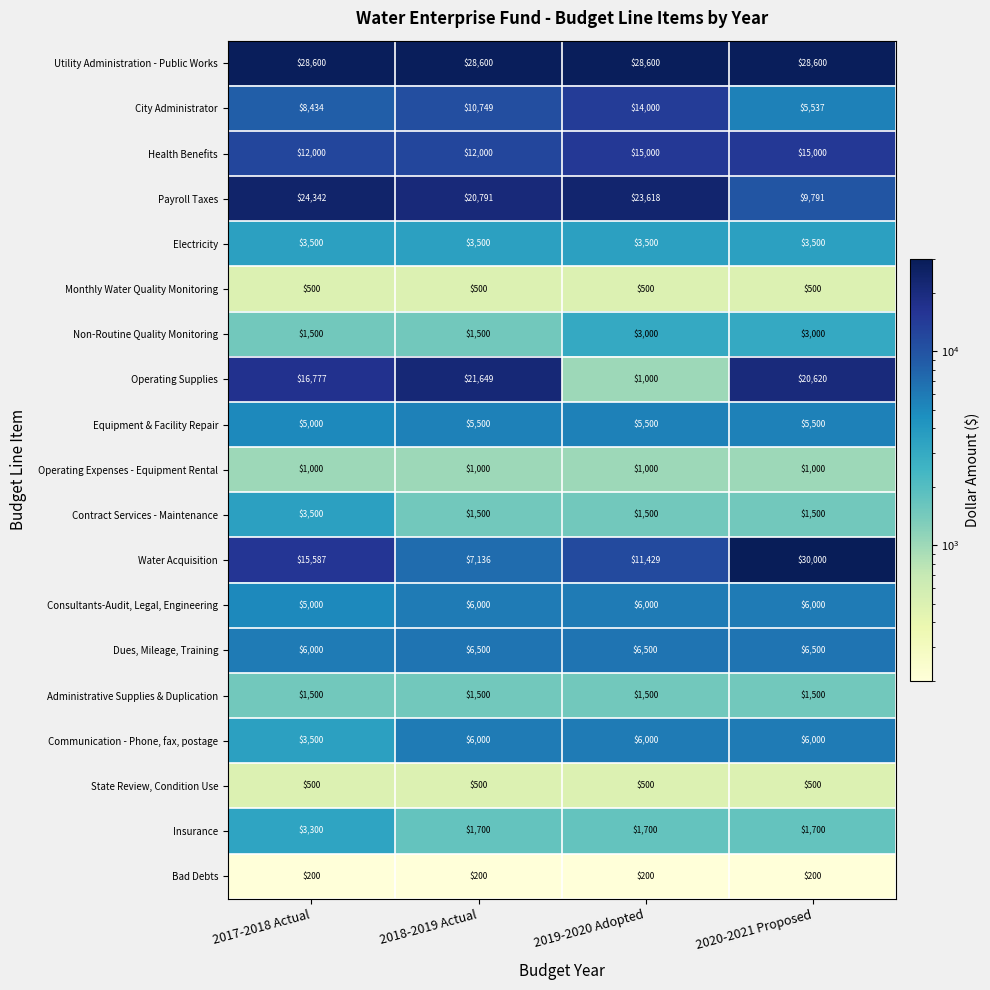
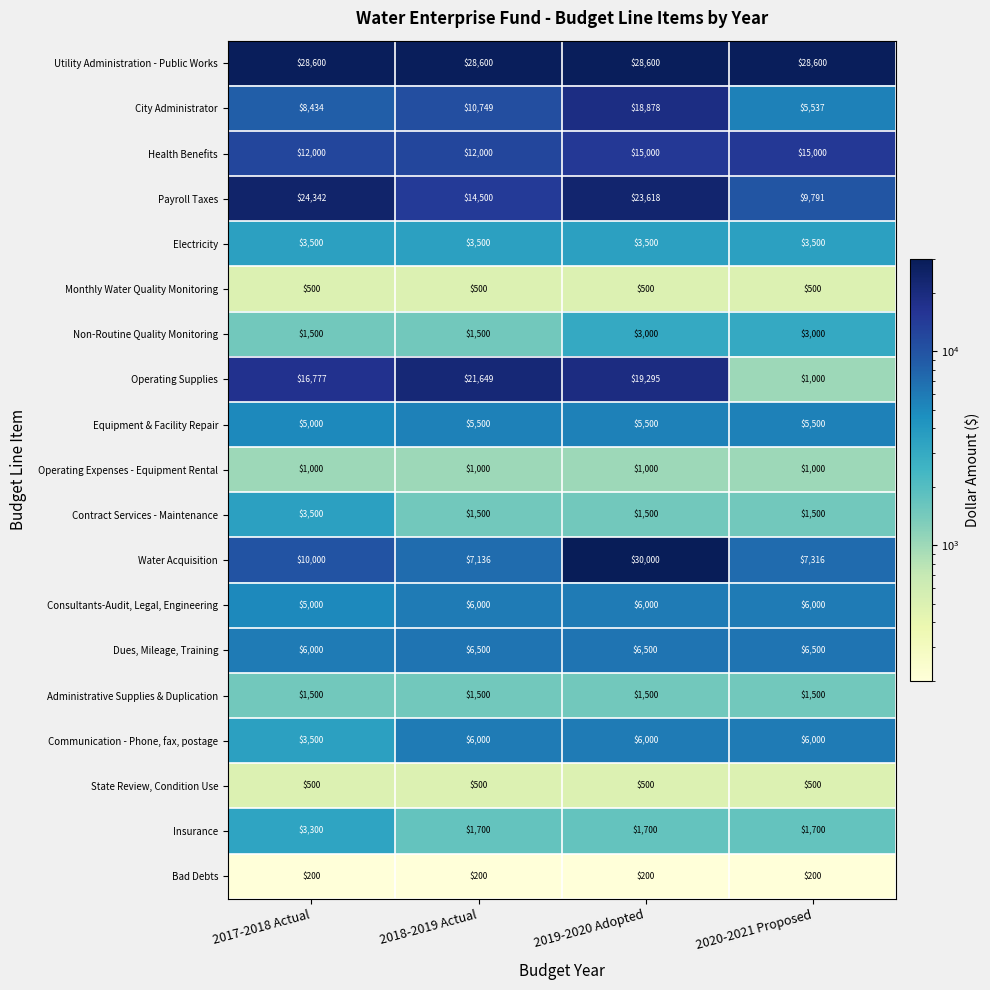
  {
    "Utility Administration - Public Works": {
      "2017-2018 Actual": "$28,600",
      "2018-2019 Actual": "$28,600",
      "2019-2020 Adopted": "$28,600",
      "2020-2021 Proposed": "$28,600"
    },
    "City Administrator": {
      "2017-2018 Actual": "$8,434",
      "2018-2019 Actual": "$10,749",
-     "2019-2020 Adopted": "$14,000",
+     "2019-2020 Adopted": "$18,878",
      "2020-2021 Proposed": "$5,537"
    },
    "Health Benefits": {
      "2017-2018 Actual": "$12,000",
      "2018-2019 Actual": "$12,000",
      "2019-2020 Adopted": "$15,000",
      "2020-2021 Proposed": "$15,000"
    },
    "Payroll Taxes": {
      "2017-2018 Actual": "$24,342",
-     "2018-2019 Actual": "$20,791",
+     "2018-2019 Actual": "$14,500",
      "2019-2020 Adopted": "$23,618",
      "2020-2021 Proposed": "$9,791"
    },
    "Electricity": {
      "2017-2018 Actual": "$3,500",
      "2018-2019 Actual": "$3,500",
      "2019-2020 Adopted": "$3,500",
      "2020-2021 Proposed": "$3,500"
    },
    "Monthly Water Quality Monitoring": {
      "2017-2018 Actual": "$500",
      "2018-2019 Actual": "$500",
      "2019-2020 Adopted": "$500",
      "2020-2021 Proposed": "$500"
    },
    "Non-Routine Quality Monitoring": {
      "2017-2018 Actual": "$1,500",
      "2018-2019 Actual": "$1,500",
      "2019-2020 Adopted": "$3,000",
      "2020-2021 Proposed": "$3,000"
    },
    "Operating Supplies": {
      "2017-2018 Actual": "$16,777",
      "2018-2019 Actual": "$21,649",
-     "2019-2020 Adopted": "$1,000",
-     "2020-2021 Proposed": "$20,620"
+     "2019-2020 Adopted": "$19,295",
+     "2020-2021 Proposed": "$1,000"
    },
    "Equipment & Facility Repair": {
      "2017-2018 Actual": "$5,000",
      "2018-2019 Actual": "$5,500",
      "2019-2020 Adopted": "$5,500",
      "2020-2021 Proposed": "$5,500"
    },
    "Operating Expenses - Equipment Rental": {
      "2017-2018 Actual": "$1,000",
      "2018-2019 Actual": "$1,000",
      "2019-2020 Adopted": "$1,000",
      "2020-2021 Proposed": "$1,000"
    },
    "Contract Services - Maintenance": {
      "2017-2018 Actual": "$3,500",
      "2018-2019 Actual": "$1,500",
      "2019-2020 Adopted": "$1,500",
      "2020-2021 Proposed": "$1,500"
    },
    "Water Acquisition": {
-     "2017-2018 Actual": "$15,587",
+     "2017-2018 Actual": "$10,000",
      "2018-2019 Actual": "$7,136",
-     "2019-2020 Adopted": "$11,429",
-     "2020-2021 Proposed": "$30,000"
+     "2019-2020 Adopted": "$30,000",
+     "2020-2021 Proposed": "$7,316"
    },
    "Consultants-Audit, Legal, Engineering": {
      "2017-2018 Actual": "$5,000",
      "2018-2019 Actual": "$6,000",
      "2019-2020 Adopted": "$6,000",
      "2020-2021 Proposed": "$6,000"
    },
    "Dues, Mileage, Training": {
      "2017-2018 Actual": "$6,000",
      "2018-2019 Actual": "$6,500",
      "2019-2020 Adopted": "$6,500",
      "2020-2021 Proposed": "$6,500"
    },
    "Administrative Supplies & Duplication": {
      "2017-2018 Actual": "$1,500",
      "2018-2019 Actual": "$1,500",
      "2019-2020 Adopted": "$1,500",
      "2020-2021 Proposed": "$1,500"
    },
    "Communication - Phone, fax, postage": {
      "2017-2018 Actual": "$3,500",
      "2018-2019 Actual": "$6,000",
      "2019-2020 Adopted": "$6,000",
      "2020-2021 Proposed": "$6,000"
    },
    "State Review, Condition Use": {
      "2017-2018 Actual": "$500",
      "2018-2019 Actual": "$500",
      "2019-2020 Adopted": "$500",
      "2020-2021 Proposed": "$500"
    },
    "Insurance": {
      "2017-2018 Actual": "$3,300",
      "2018-2019 Actual": "$1,700",
      "2019-2020 Adopted": "$1,700",
      "2020-2021 Proposed": "$1,700"
    },
    "Bad Debts": {
      "2017-2018 Actual": "$200",
      "2018-2019 Actual": "$200",
      "2019-2020 Adopted": "$200",
      "2020-2021 Proposed": "$200"
    }
  }
